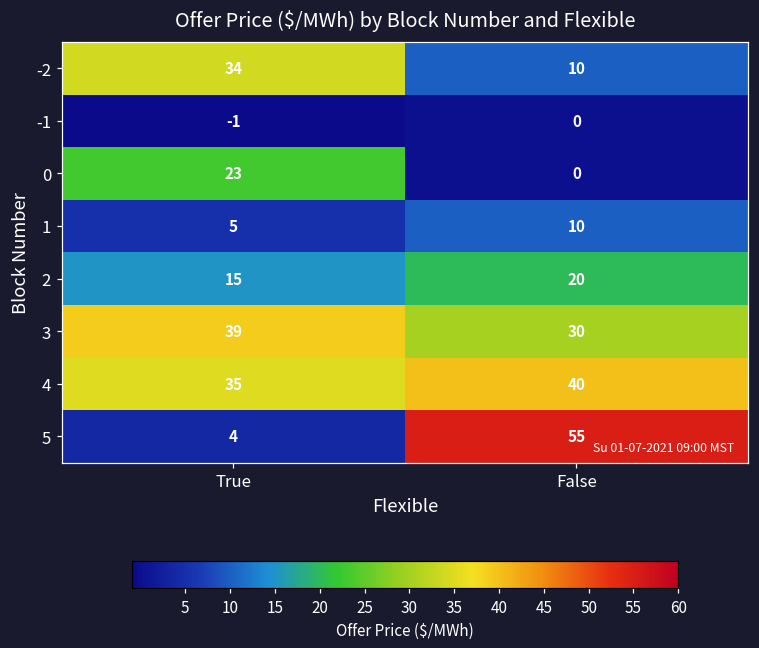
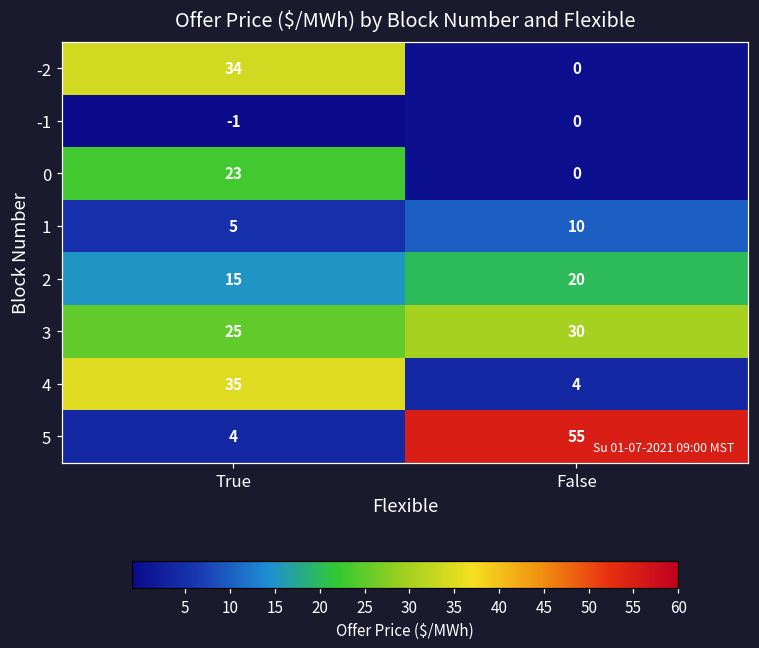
  {
    "-2": {
      "True": 34,
-     "False": 10
+     "False": 0
    },
    "-1": {
      "True": -1,
      "False": 0
    },
    "0": {
      "True": 23,
      "False": 0
    },
    "1": {
      "True": 5,
      "False": 10
    },
    "2": {
      "True": 15,
      "False": 20
    },
    "3": {
-     "True": 39,
+     "True": 25,
      "False": 30
    },
    "4": {
      "True": 35,
-     "False": 40
+     "False": 4
    },
    "5": {
      "True": 4
    }
  }
